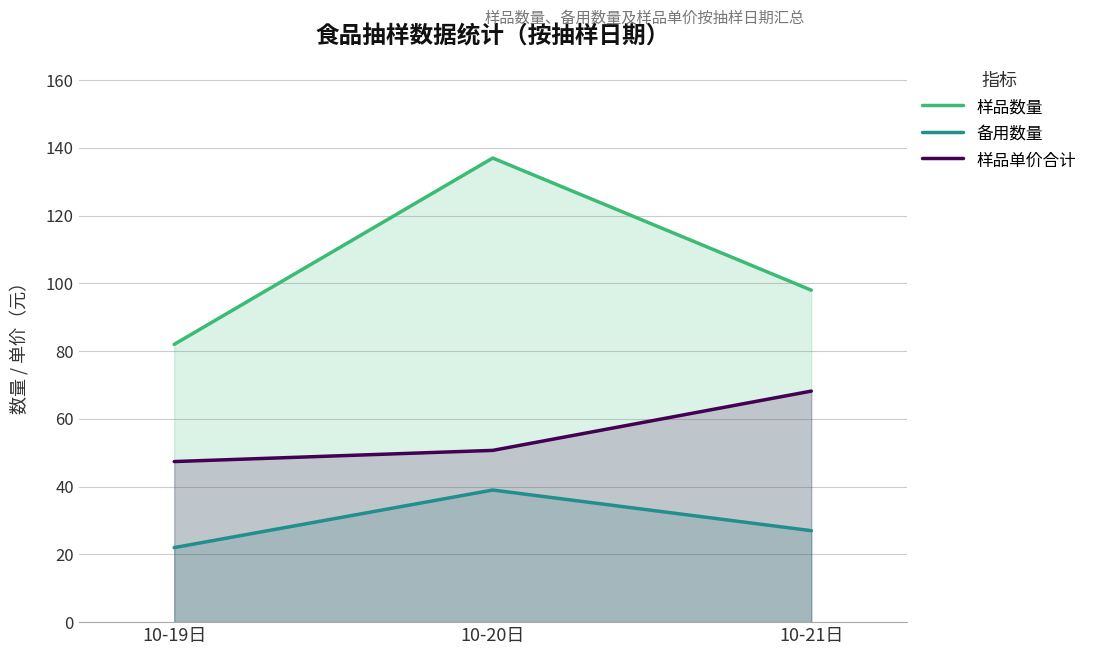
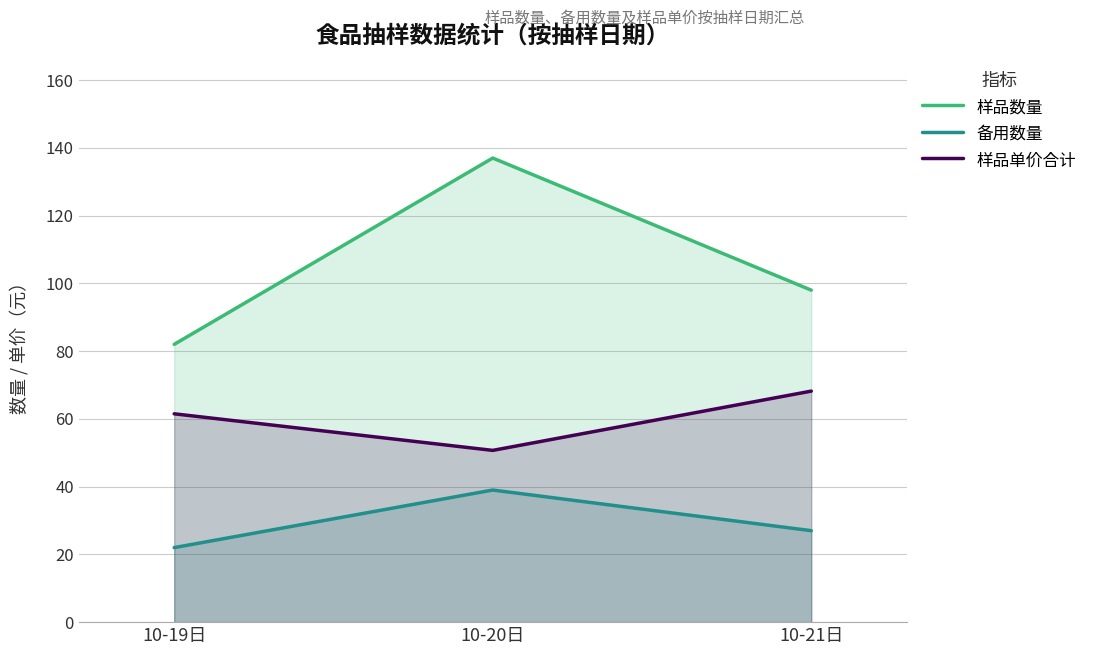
  {
    "样品单价合计": {
-     "10-19日": 47,
+     "10-19日": 62,
      "10-20日": 51,
      "10-21日": 68
    }
  }
